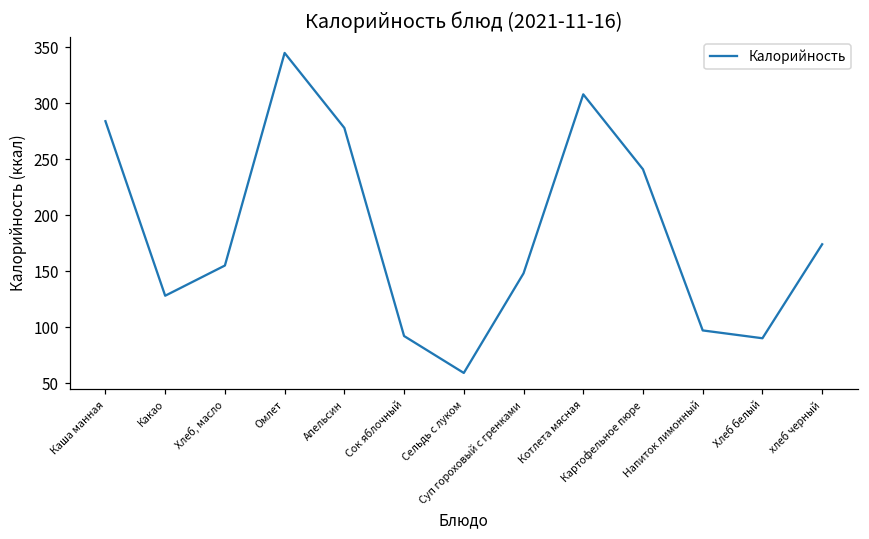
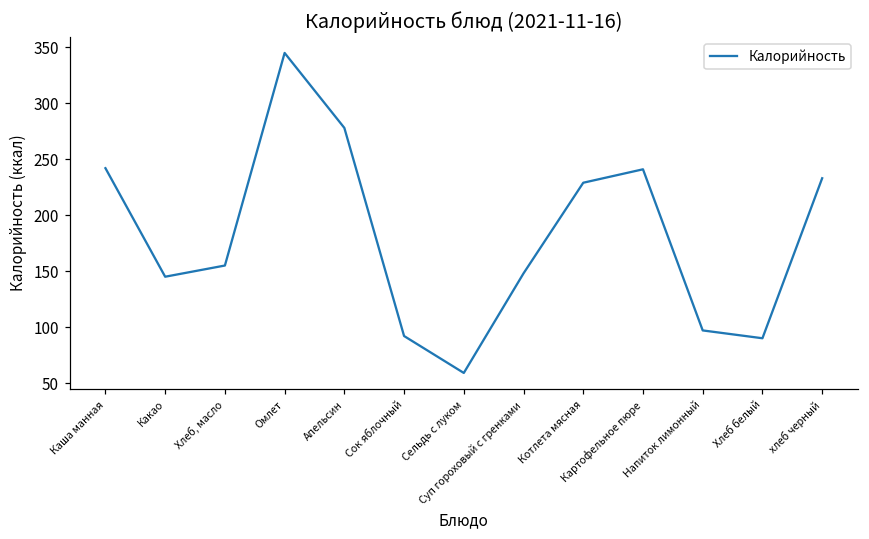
  {
-   "Каша манная": 284,
-   "Какао": 128,
+   "Каша манная": 242,
+   "Какао": 145,
    "Хлеб, масло": 155,
    "Омлет": 345,
    "Апельсин": 278,
    "Сок яблочный": 92,
    "Сельдь с луком": 59,
    "Суп гороховый с гренками": 148,
-   "Котлета мясная": 308,
+   "Котлета мясная": 229,
    "Картофельное пюре": 241,
    "Напиток лимонный": 97,
    "Хлеб белый": 90,
-   "хлеб черный": 174
+   "хлеб черный": 233
  }
